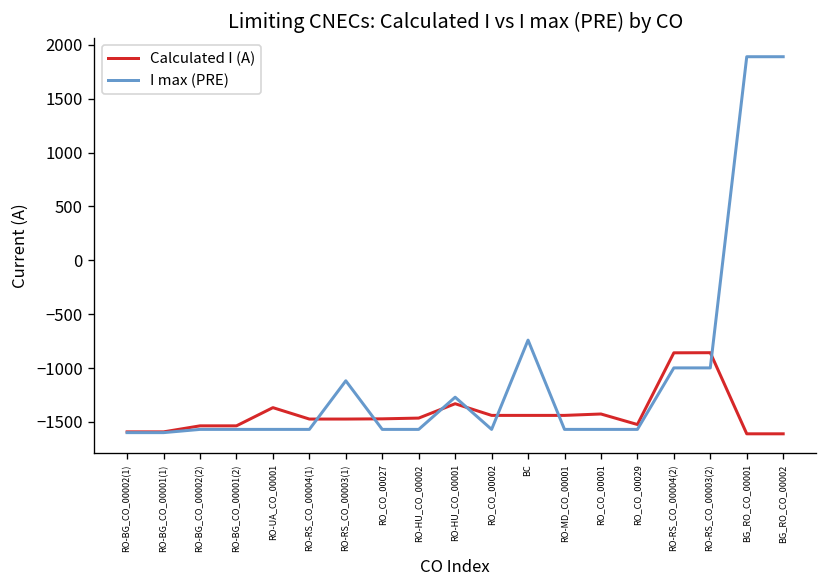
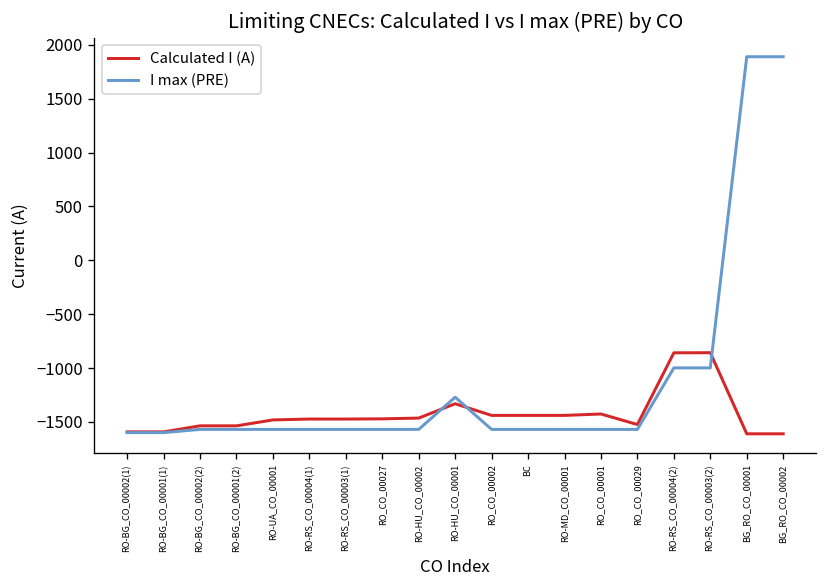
  {
    "Calculated I (A)": {
      "RO-BG_CO_00002(2)": -1500,
      "RO-BG_CO_00001(2)": -1500,
-     "RO-UA_CO_00001": -1400,
+     "RO-UA_CO_00001": -1500,
      "RO-RS_CO_00004(1)": -1500,
      "RO-RS_CO_00003(1)": -1500,
      "RO_CO_00027": -1500,
      "RO-HU_CO_00002": -1500,
      "RO-HU_CO_00001": -1300,
      "RO_CO_00002": -1400,
      "BC": -1400,
      "RO-MD_CO_00001": -1400,
      "RO_CO_00001": -1400,
      "RO_CO_00029": -1500,
      "RO-RS_CO_00004(2)": -900,
      "RO-RS_CO_00003(2)": -900,
      "BG_RO_CO_00001": -1600,
      "BG_RO_CO_00002": -1600
    },
    "I max (PRE)": {
      "RO-BG_CO_00002(2)": -1600,
      "RO-BG_CO_00001(2)": -1600,
      "RO-UA_CO_00001": -1600,
      "RO-RS_CO_00004(1)": -1600,
-     "RO-RS_CO_00003(1)": -1100,
+     "RO-RS_CO_00003(1)": -1600,
      "RO_CO_00027": -1600,
      "RO-HU_CO_00002": -1600,
      "RO-HU_CO_00001": -1300,
      "RO_CO_00002": -1600,
-     "BC": -700,
+     "BC": -1600,
      "RO-MD_CO_00001": -1600,
      "RO_CO_00001": -1600,
      "RO_CO_00029": -1600,
      "RO-RS_CO_00004(2)": -1000,
      "RO-RS_CO_00003(2)": -1000,
      "BG_RO_CO_00001": 1900,
      "BG_RO_CO_00002": 1900
    }
  }
